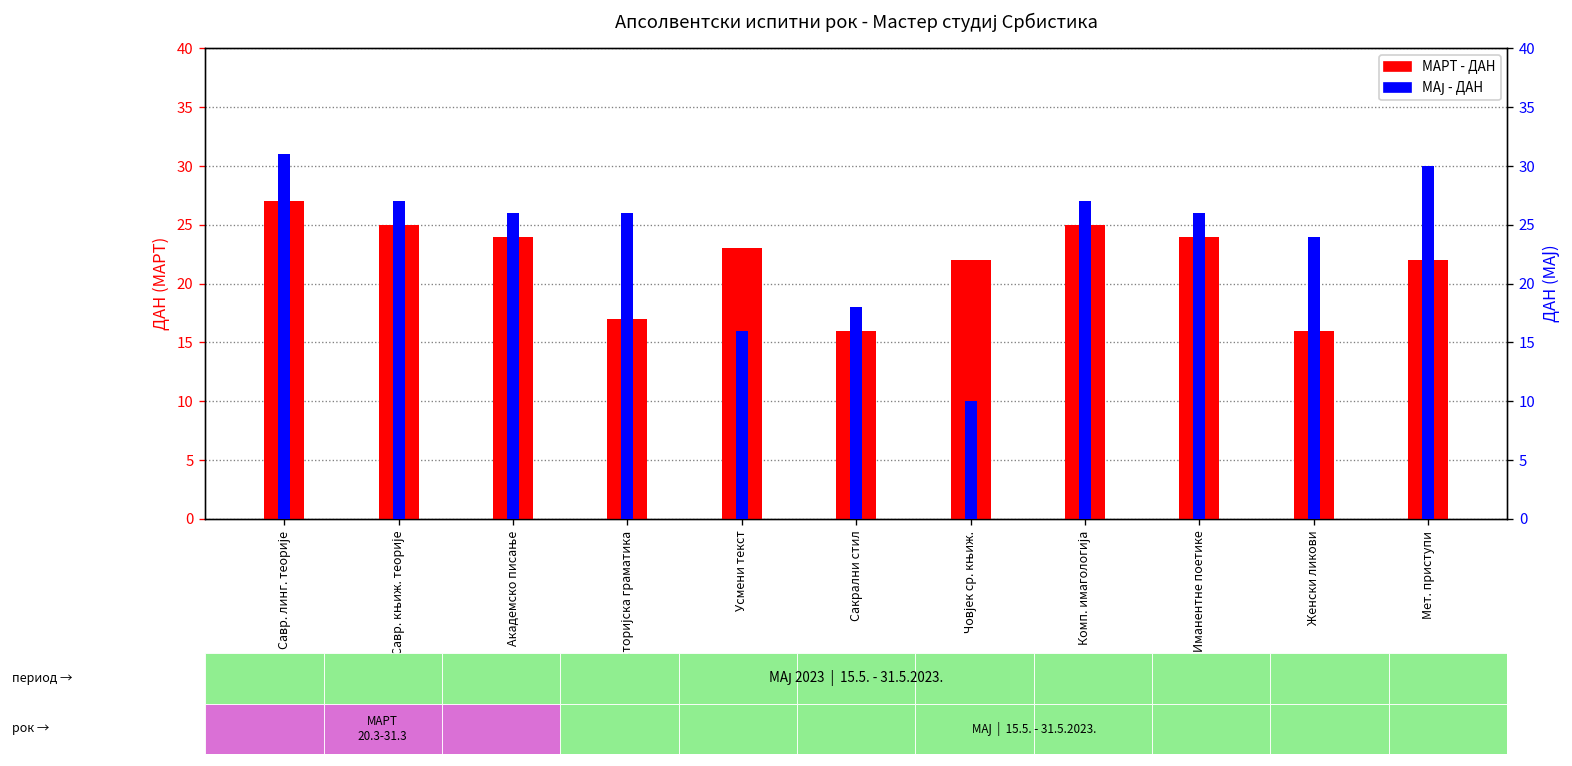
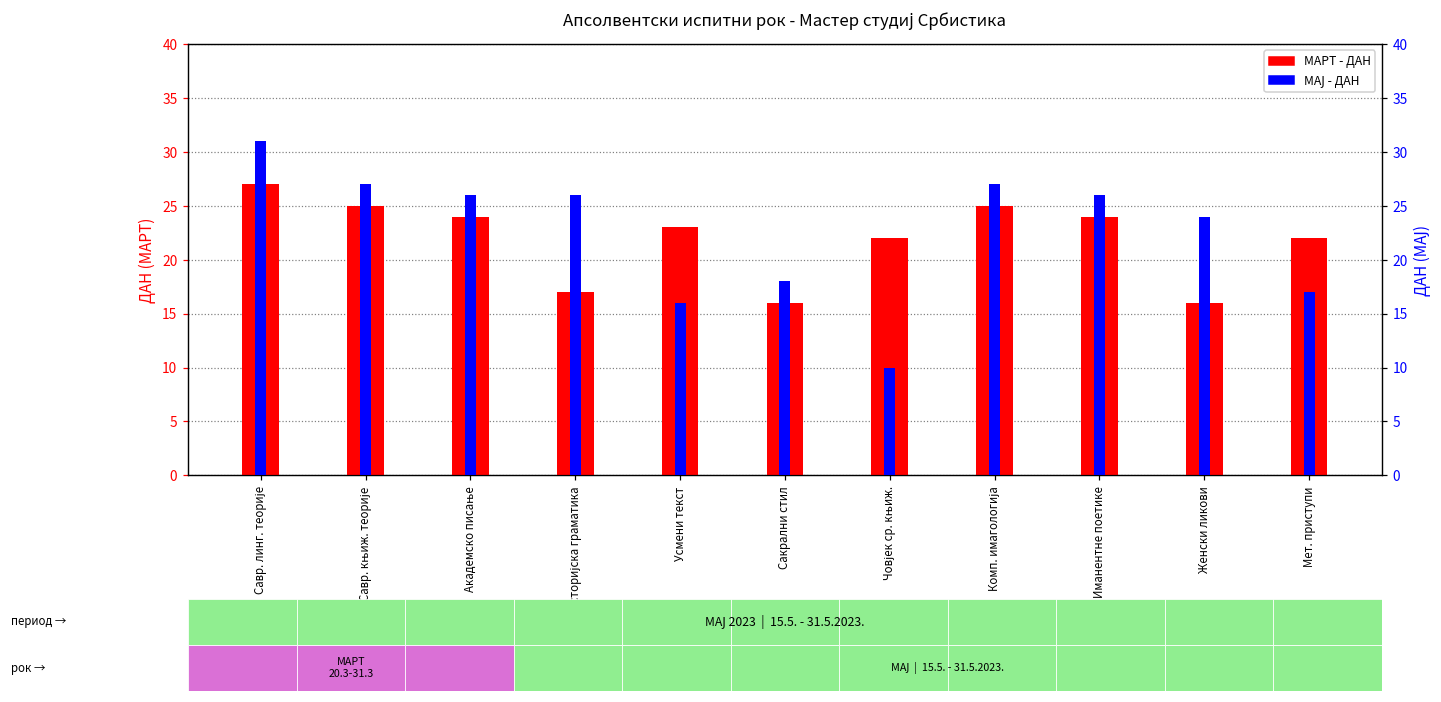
  {
    "Апсолвентски испитни рок - Мастер студиј Србистика": {
      "МАРТ - ДАН": {
        "Савр. линг. теорије": 27,
        "Савр. књиж. теорије": 25,
        "Академско писање": 24,
        "Историјска граматика": 17,
        "Усмени текст": 23,
        "Сакрални стил": 16,
        "Човјек ср. књиж.": 22,
        "Комп. имагологија": 25,
        "Иманентне поетике": 24,
        "Женски ликови": 16,
        "Мет. приступи": 22
      },
      "МАЈ - ДАН": {
        "Савр. линг. теорије": 31,
        "Савр. књиж. теорије": 27,
        "Академско писање": 26,
        "Историјска граматика": 26,
        "Усмени текст": 16,
        "Сакрални стил": 18,
        "Човјек ср. књиж.": 10,
        "Комп. имагологија": 27,
        "Иманентне поетике": 26,
        "Женски ликови": 24,
-       "Мет. приступи": 30
+       "Мет. приступи": 17
      }
    }
  }
